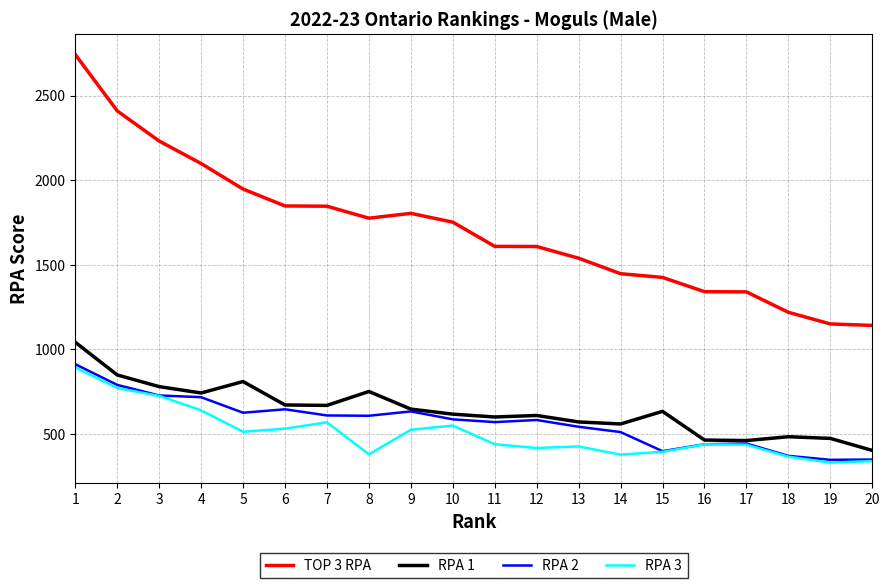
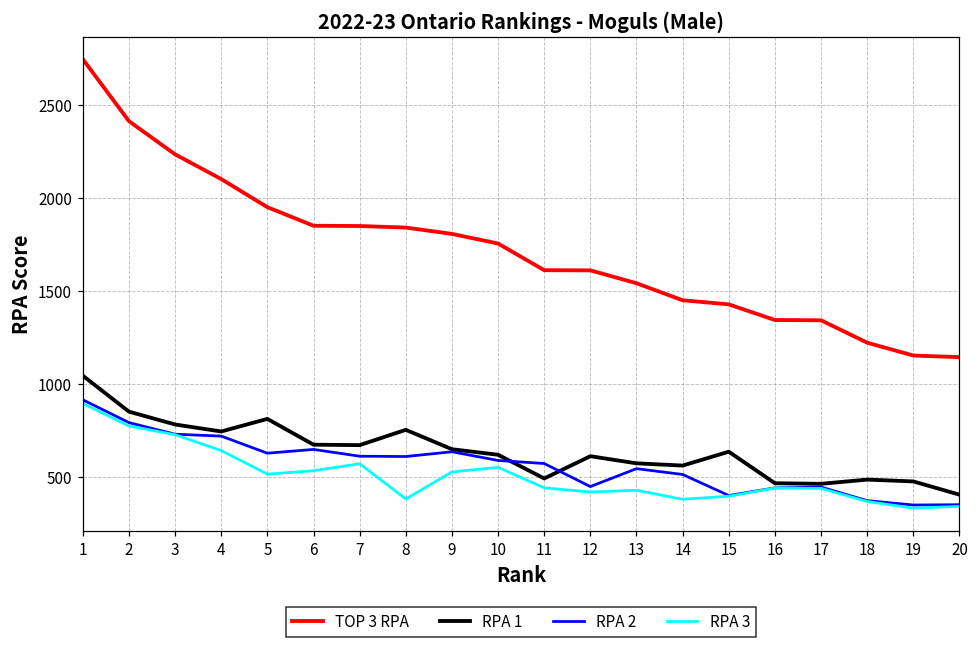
  {
    "TOP 3 RPA": {
      "1": 2740,
      "2": 2410,
      "3": 2230,
      "4": 2100,
      "5": 1950,
      "6": 1850,
      "7": 1850,
-     "8": 1780,
+     "8": 1840,
      "9": 1800,
      "10": 1750,
      "11": 1610,
      "12": 1610,
      "13": 1540,
      "14": 1450,
      "15": 1430,
      "16": 1340,
      "17": 1340,
      "18": 1220,
      "19": 1150,
      "20": 1140
    },
    "RPA 1": {
      "1": 1040,
      "2": 850,
      "3": 780,
      "4": 740,
      "5": 810,
      "6": 670,
      "7": 670,
      "8": 750,
      "10": 620,
-     "11": 600,
+     "11": 490,
      "12": 610,
      "13": 570,
      "14": 560,
      "15": 630,
      "16": 460,
      "17": 460,
      "18": 480,
      "19": 470,
      "20": 400
    },
    "RPA 2": {
      "1": 910,
      "2": 790,
      "4": 720,
      "5": 630,
      "6": 650,
      "7": 610,
      "8": 610,
      "10": 590,
      "11": 570,
-     "12": 580,
+     "12": 450,
      "13": 540,
      "14": 510,
      "19": 350
    },
    "RPA 3": {
      "1": 890,
      "2": 770,
      "4": 640,
      "5": 510,
      "6": 530,
      "7": 570,
      "8": 380,
      "9": 520,
      "10": 550,
      "11": 440,
      "12": 420,
      "13": 430,
      "14": 380,
      "19": 330
    }
  }
